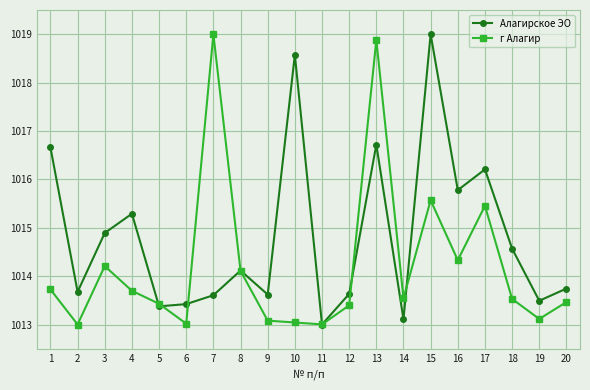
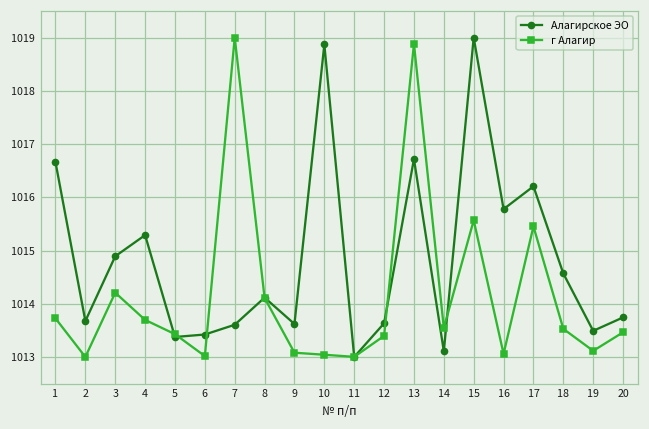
  {
    "Алагирское ЭО": {
      "1": 1016.7,
      "2": 1013.7,
      "3": 1014.9,
      "4": 1015.3,
      "6": 1013.4,
      "7": 1013.6,
      "9": 1013.6,
-     "10": 1018.6,
+     "10": 1018.9,
      "12": 1013.6,
      "13": 1016.7,
      "14": 1013.1,
      "15": 1019.0,
      "16": 1015.8,
      "17": 1016.2,
      "18": 1014.6,
      "19": 1013.5,
      "20": 1013.7
    },
    "г Алагир": {
      "1": 1013.7,
      "2": 1013.0,
      "3": 1014.2,
      "4": 1013.7,
      "6": 1013.0,
      "7": 1019.0,
      "9": 1013.1,
      "10": 1013.0,
      "12": 1013.4,
      "13": 1018.9,
      "14": 1013.5,
      "15": 1015.6,
-     "16": 1014.3,
+     "16": 1013.1,
      "17": 1015.5,
      "18": 1013.5,
      "19": 1013.1,
      "20": 1013.5
    }
  }
